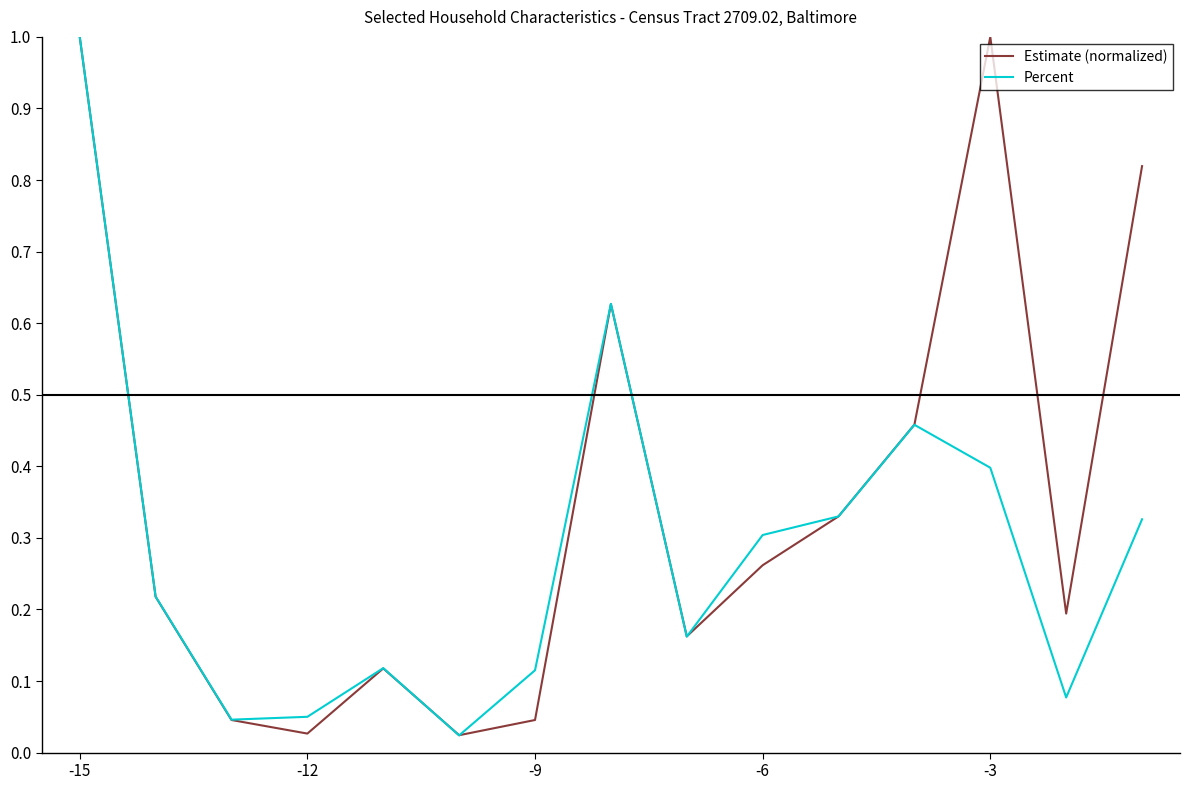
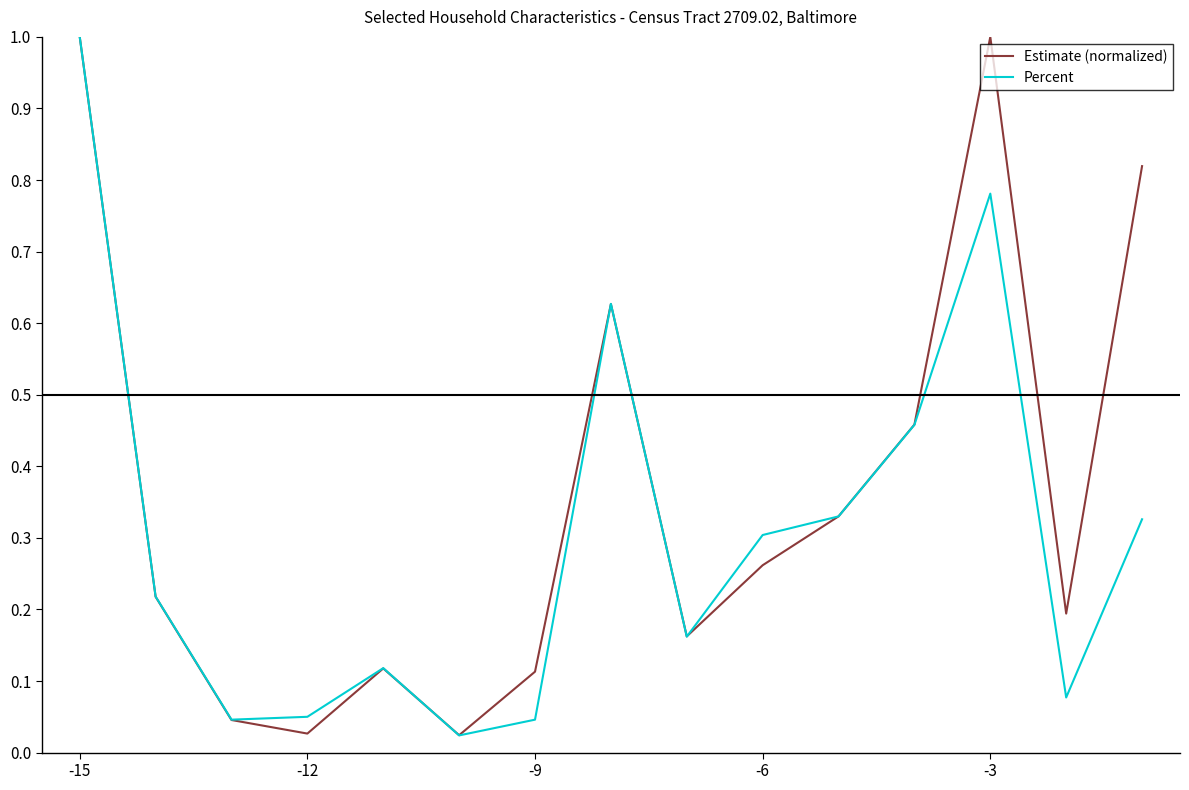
  {
    "Estimate (normalized)": {
      "-12": 0.03,
-     "-9": 0.05,
+     "-9": 0.11,
      "-6": 0.26,
      "-3": 1.00
    },
    "Percent": {
      "-12": 0.05,
-     "-9": 0.12,
+     "-9": 0.05,
      "-6": 0.30,
-     "-3": 0.40
+     "-3": 0.78
    }
  }
